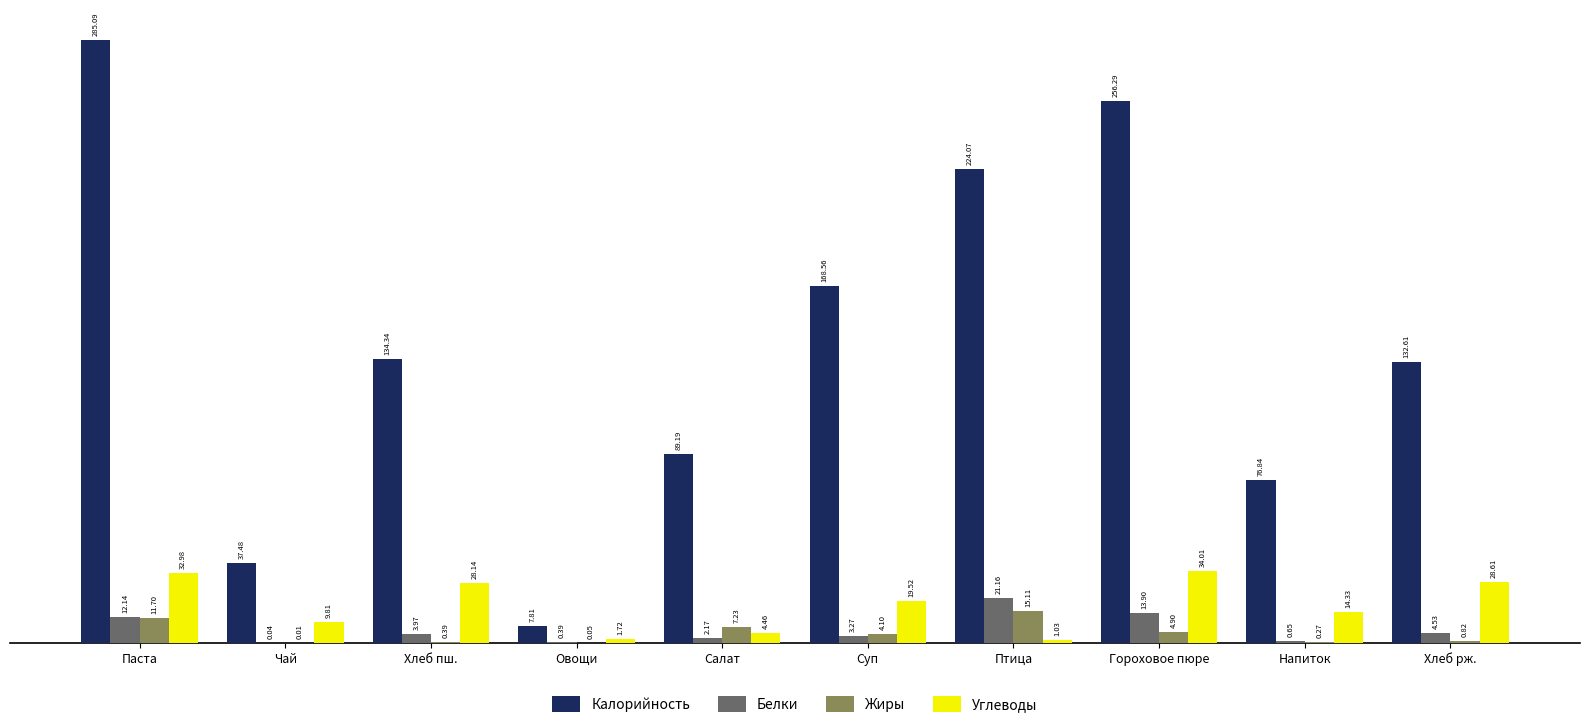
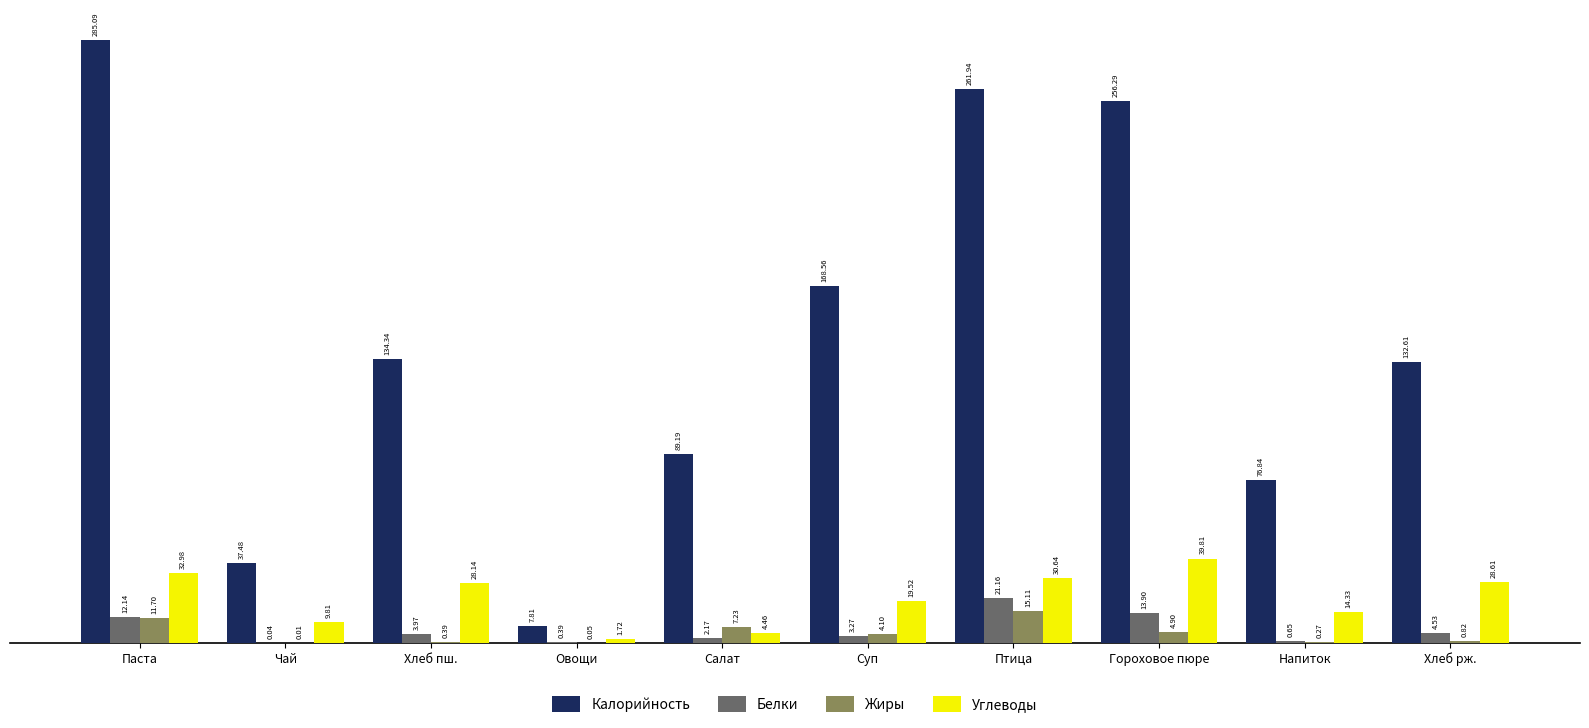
  {
    "Калорийность": {
      "Паста": 285.09,
      "Чай": 37.48,
      "Хлеб пш.": 134.34,
      "Овощи": 7.81,
      "Салат": 89.19,
      "Суп": 168.56,
-     "Птица": 224.07,
+     "Птица": 261.94,
      "Гороховое пюре": 256.29,
      "Напиток": 76.84,
      "Хлеб рж.": 132.61
    },
    "Углеводы": {
      "Паста": 32.98,
      "Чай": 9.81,
      "Хлеб пш.": 28.14,
      "Овощи": 1.72,
      "Салат": 4.46,
      "Суп": 19.52,
-     "Птица": 1.03,
-     "Гороховое пюре": 34.01,
+     "Птица": 30.64,
+     "Гороховое пюре": 39.81,
      "Напиток": 14.33,
      "Хлеб рж.": 28.61
    }
  }
